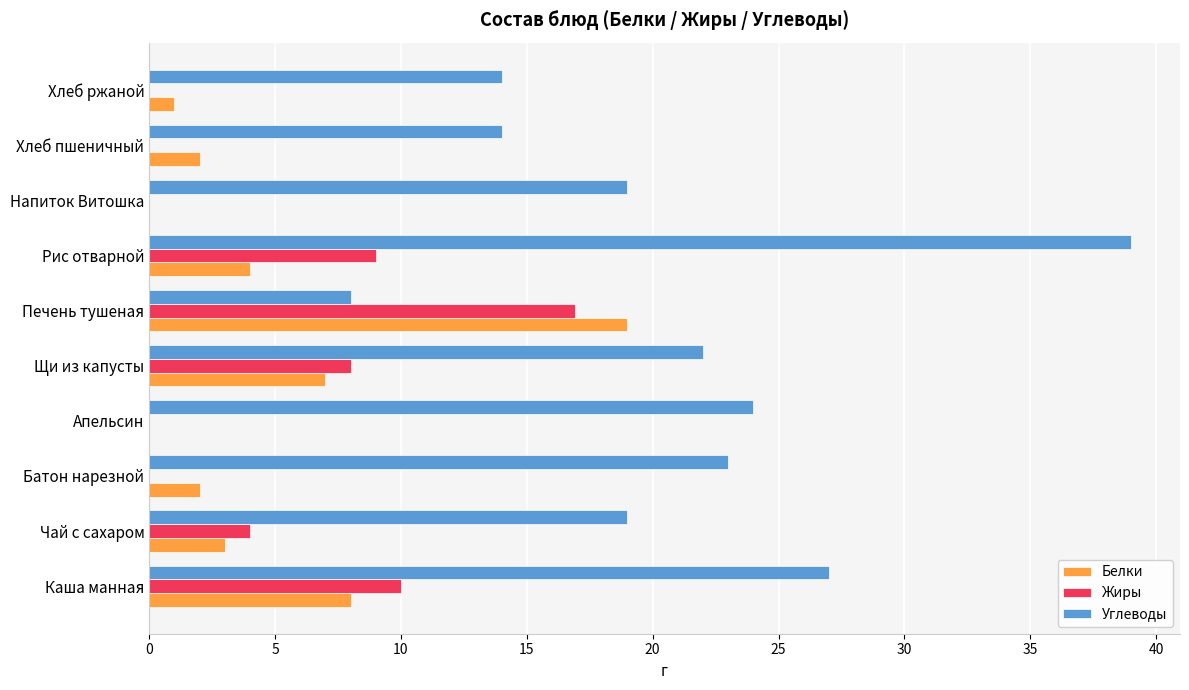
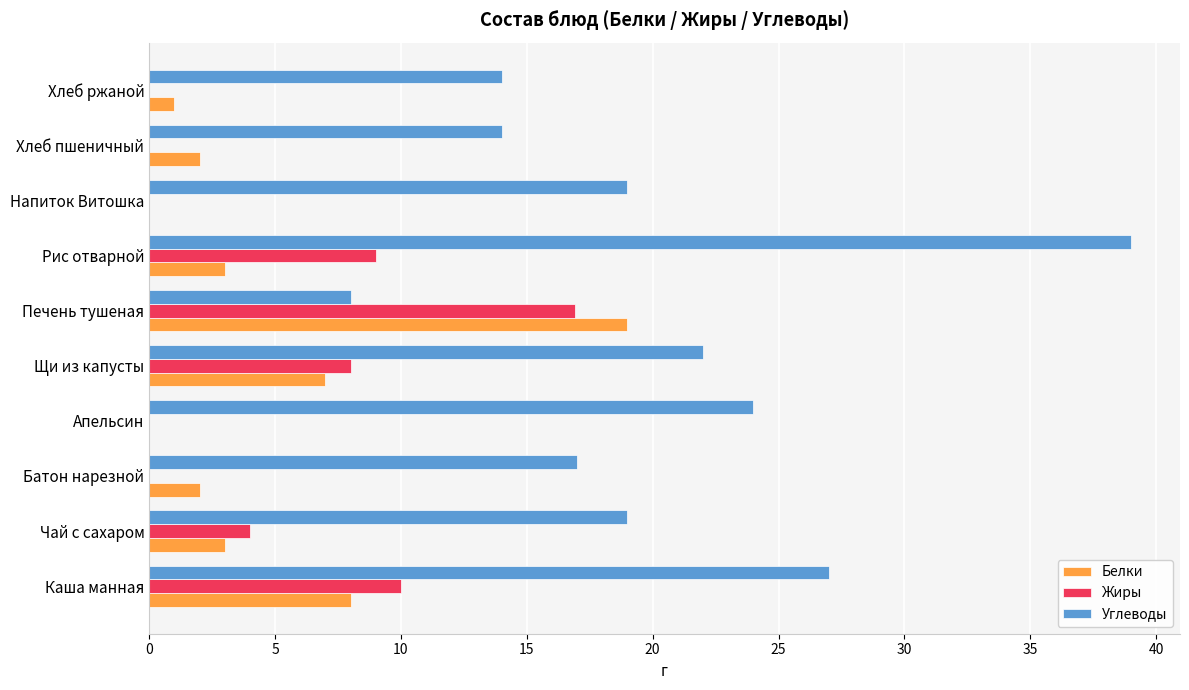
  {
    "Белки": {
      "Хлеб ржаной": 1,
      "Хлеб пшеничный": 2,
      "Напиток Витошка": 0,
-     "Рис отварной": 4,
+     "Рис отварной": 3,
      "Печень тушеная": 19,
      "Щи из капусты": 7,
      "Апельсин": 0,
      "Батон нарезной": 2,
      "Чай с сахаром": 3,
      "Каша манная": 8
    },
    "Жиры": {
      "Хлеб ржаной": 0,
      "Хлеб пшеничный": 0,
      "Напиток Витошка": 0,
      "Рис отварной": 9,
      "Печень тушеная": 16.9,
      "Щи из капусты": 8,
      "Апельсин": 0,
      "Батон нарезной": 0,
      "Чай с сахаром": 4,
      "Каша манная": 10
    },
    "Углеводы": {
      "Хлеб ржаной": 14,
      "Хлеб пшеничный": 14,
      "Напиток Витошка": 19,
      "Рис отварной": 39,
      "Печень тушеная": 8,
      "Щи из капусты": 22,
      "Апельсин": 24,
-     "Батон нарезной": 23,
+     "Батон нарезной": 17,
      "Чай с сахаром": 19,
      "Каша манная": 27
    }
  }
